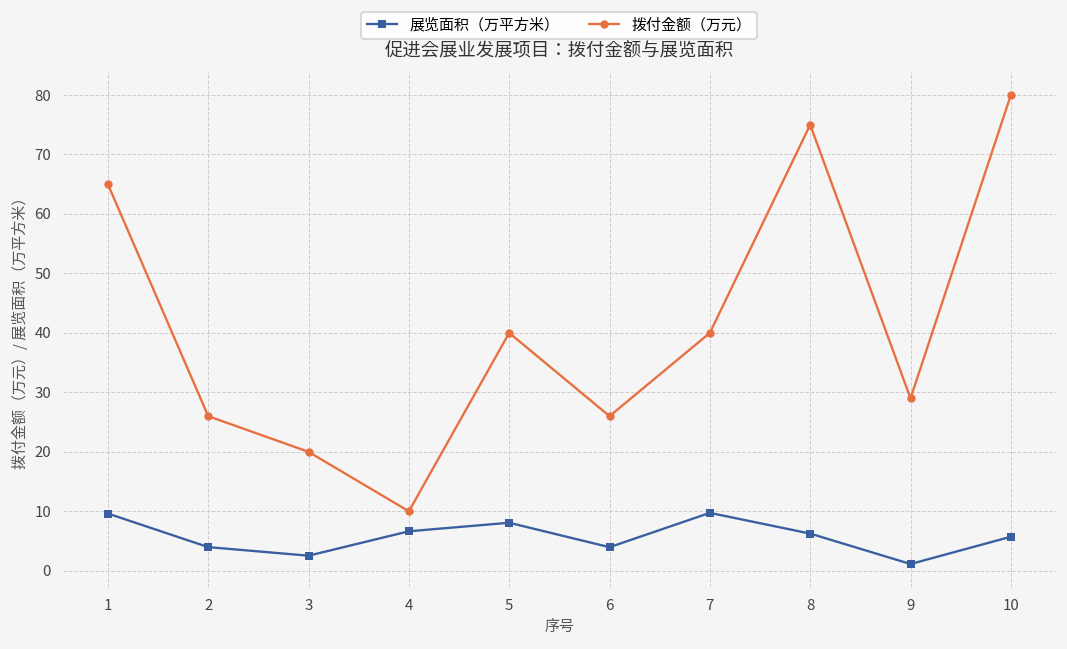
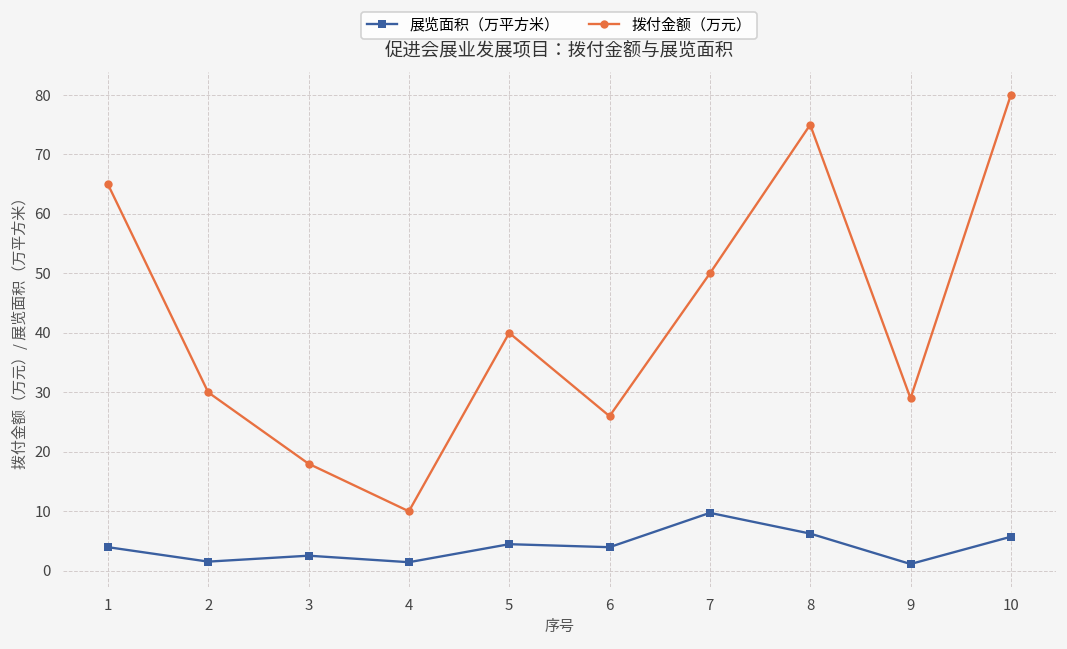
  {
    "展览面积（万平方米）": {
-     "1": 10,
-     "2": 4,
+     "1": 4,
+     "2": 2,
      "3": 3,
-     "4": 7,
-     "5": 8,
+     "4": 1,
+     "5": 4,
      "6": 4,
      "7": 10,
      "8": 6,
      "9": 1,
      "10": 6
    },
    "拨付金额（万元）": {
      "1": 65,
-     "2": 26,
-     "3": 20,
+     "2": 30,
+     "3": 18,
      "4": 10,
      "5": 40,
      "6": 26,
-     "7": 40,
+     "7": 50,
      "8": 75,
      "9": 29,
      "10": 80
    }
  }
